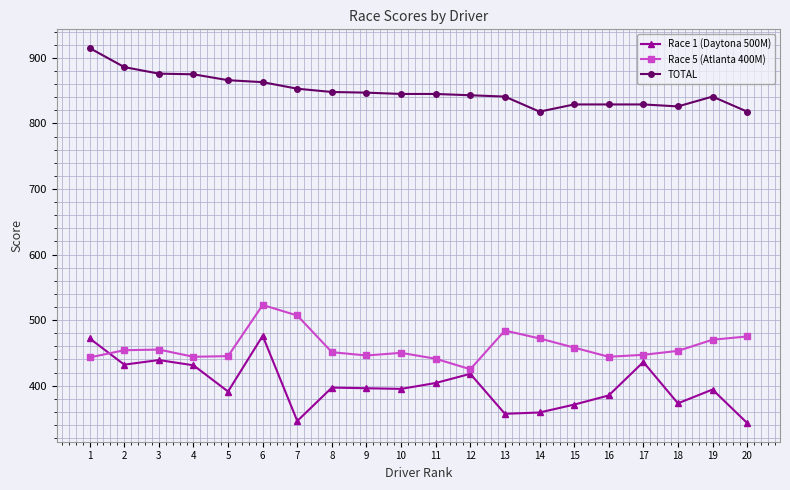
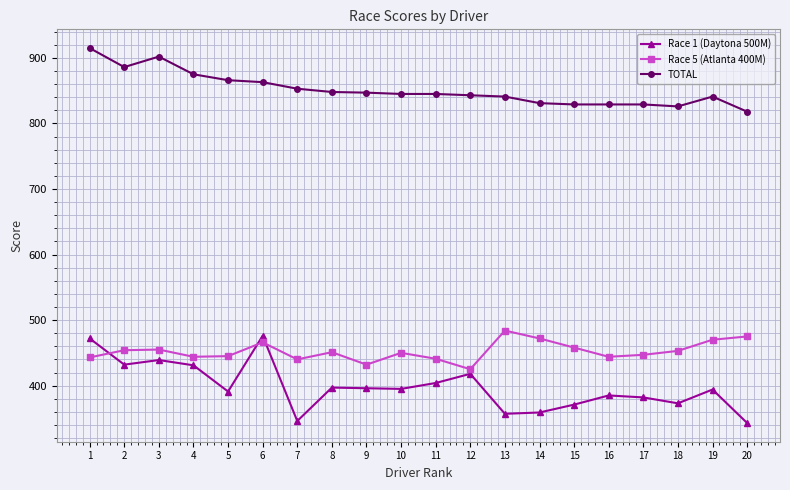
  {
    "Race 1 (Daytona 500M)": {
      "1": 470,
      "2": 430,
      "3": 440,
      "4": 430,
      "5": 390,
      "6": 480,
      "7": 350,
      "8": 400,
      "9": 400,
      "10": 400,
      "11": 400,
      "12": 420,
      "13": 360,
      "14": 360,
      "15": 370,
      "16": 390,
-     "17": 440,
+     "17": 380,
      "18": 370,
      "19": 390,
      "20": 340
    },
    "Race 5 (Atlanta 400M)": {
      "1": 440,
      "2": 450,
      "3": 460,
      "4": 440,
      "5": 450,
-     "6": 520,
-     "7": 510,
+     "6": 470,
+     "7": 440,
      "8": 450,
-     "9": 450,
+     "9": 430,
      "10": 450,
      "11": 440,
      "12": 430,
      "13": 480,
      "14": 470,
      "15": 460,
      "16": 440,
      "17": 450,
      "18": 450,
      "19": 470,
      "20": 480
    },
    "TOTAL": {
      "1": 920,
      "2": 890,
-     "3": 880,
+     "3": 900,
      "4": 880,
      "5": 870,
      "6": 860,
      "7": 850,
      "8": 850,
      "9": 850,
      "10": 850,
      "11": 850,
      "12": 840,
      "13": 840,
-     "14": 820,
+     "14": 830,
      "15": 830,
      "16": 830,
      "17": 830,
      "18": 830,
      "19": 840,
      "20": 820
    }
  }
